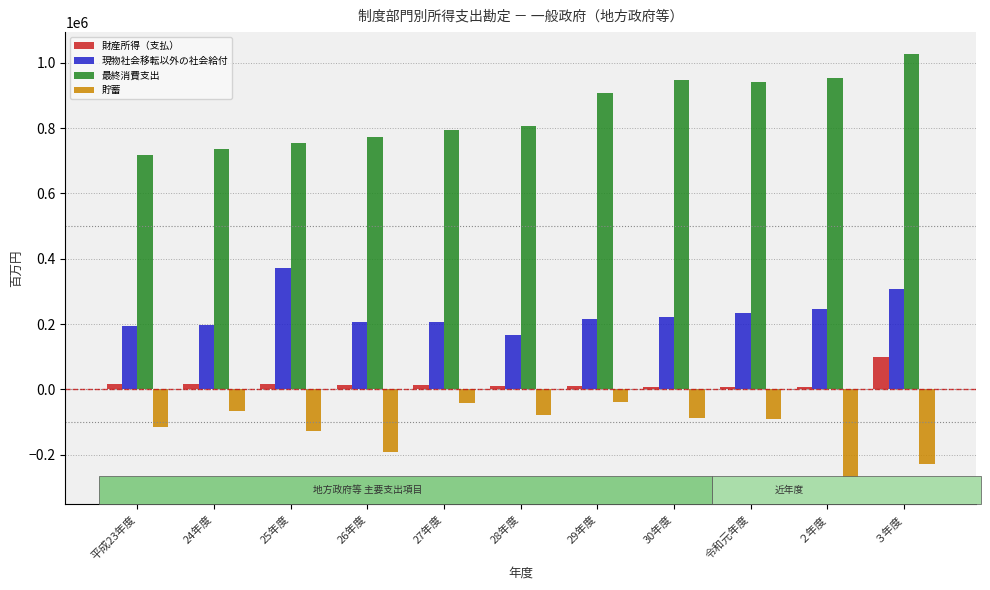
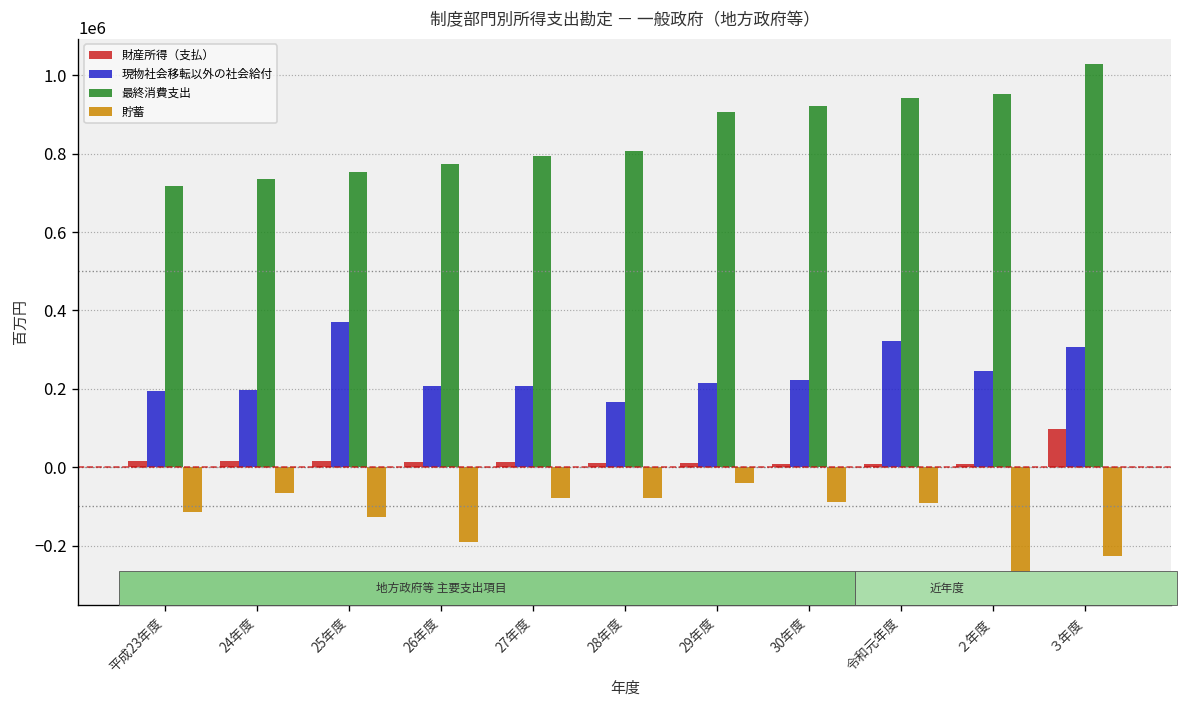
  {
    "財産所得（支払）": {
      "平成23年度": 20000,
      "24年度": 20000,
      "25年度": 20000,
      "26年度": 10000,
      "27年度": 10000,
      "28年度": 10000,
      "29年度": 10000,
      "30年度": 10000,
      "令和元年度": 10000,
      "２年度": 10000,
      "３年度": 100000
    },
    "現物社会移転以外の社会給付": {
      "平成23年度": 190000,
      "24年度": 200000,
      "25年度": 370000,
      "26年度": 210000,
      "27年度": 210000,
      "28年度": 170000,
      "29年度": 210000,
      "30年度": 220000,
-     "令和元年度": 230000,
+     "令和元年度": 320000,
      "２年度": 250000,
      "３年度": 310000
    },
    "最終消費支出": {
      "平成23年度": 720000,
      "24年度": 740000,
      "25年度": 750000,
      "26年度": 770000,
      "27年度": 790000,
      "28年度": 810000,
      "29年度": 910000,
-     "30年度": 950000,
+     "30年度": 920000,
      "令和元年度": 940000,
      "２年度": 950000,
      "３年度": 1030000
    },
    "貯蓄": {
      "平成23年度": -120000,
      "24年度": -70000,
      "25年度": -130000,
      "26年度": -190000,
-     "27年度": -40000,
+     "27年度": -80000,
      "28年度": -80000,
      "29年度": -40000,
      "30年度": -90000,
      "令和元年度": -90000,
      "３年度": -230000
    }
  }
